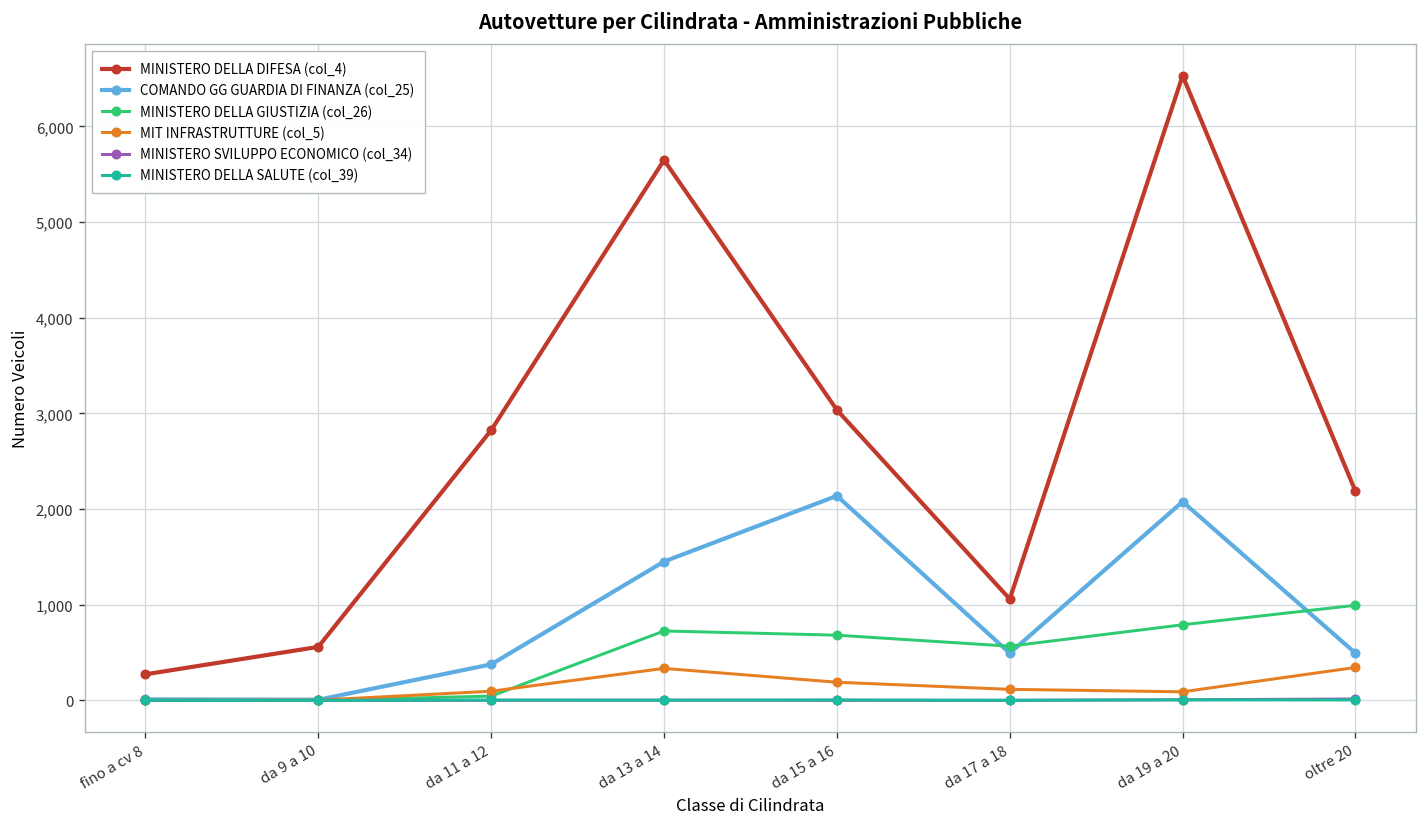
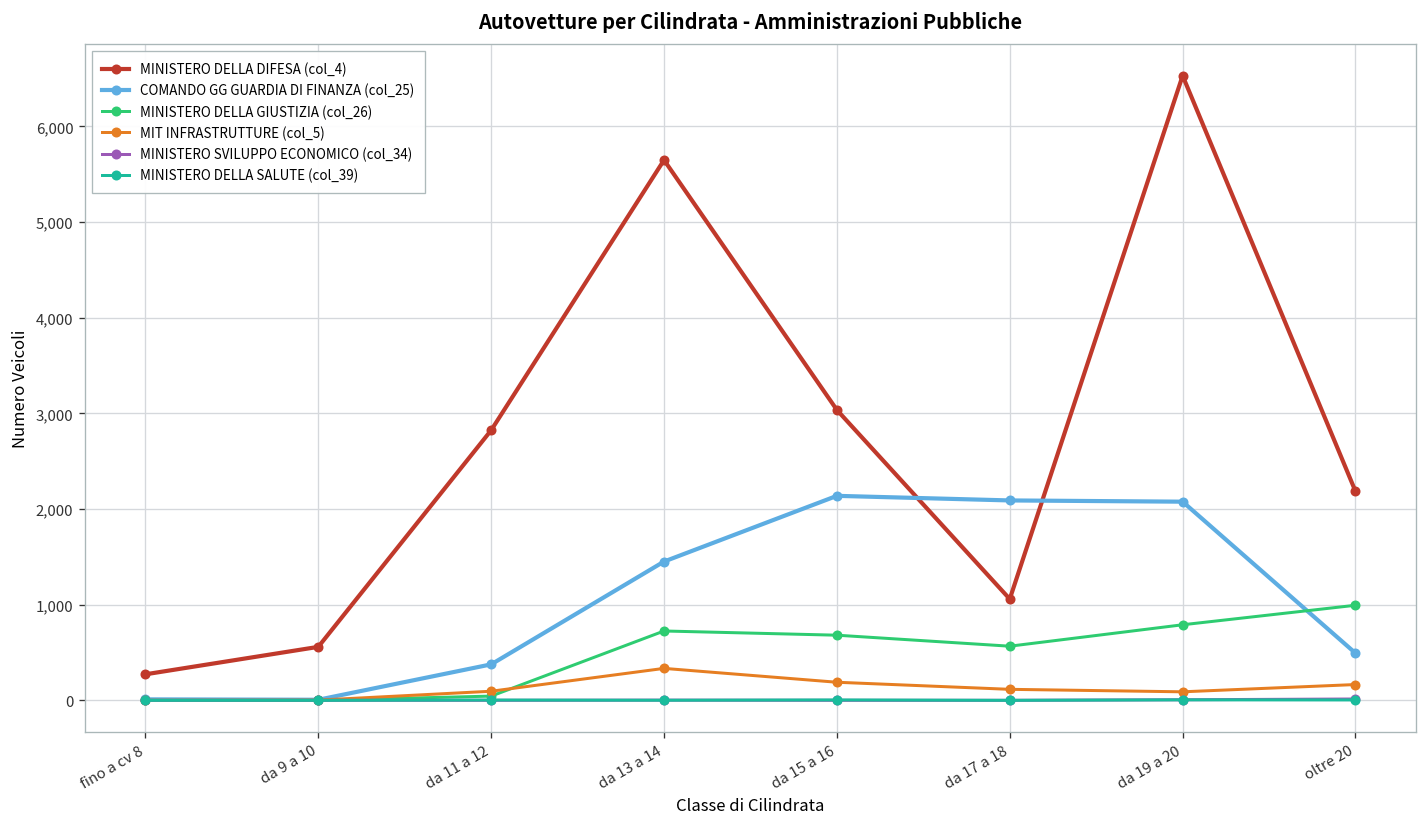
  {
    "MINISTERO DELLA DIFESA (col_4)": {
      "fino a cv 8": "300",
      "da 9 a 10": "600",
      "da 11 a 12": "2,800",
      "da 13 a 14": "5,600",
      "da 15 a 16": "3,000",
      "da 17 a 18": "1,100",
      "da 19 a 20": "6,500",
      "oltre 20": "2,200"
    },
    "COMANDO GG GUARDIA DI FINANZA (col_25)": {
      "da 11 a 12": "400",
      "da 13 a 14": "1,500",
      "da 15 a 16": "2,100",
-     "da 17 a 18": "500",
+     "da 17 a 18": "2,100",
      "da 19 a 20": "2,100",
      "oltre 20": "500"
    },
    "MIT INFRASTRUTTURE (col_5)": {
      "da 11 a 12": "100",
      "da 13 a 14": "300",
      "da 15 a 16": "200",
      "da 17 a 18": "100",
      "da 19 a 20": "100",
-     "oltre 20": "300"
+     "oltre 20": "200"
    }
  }
